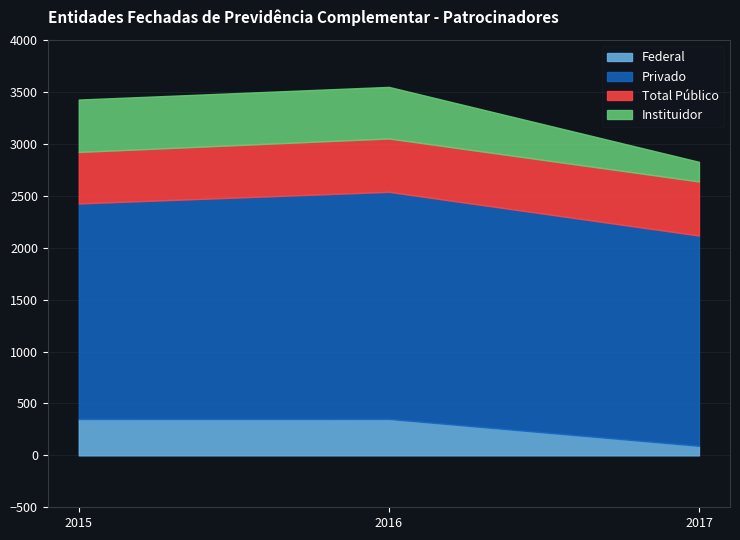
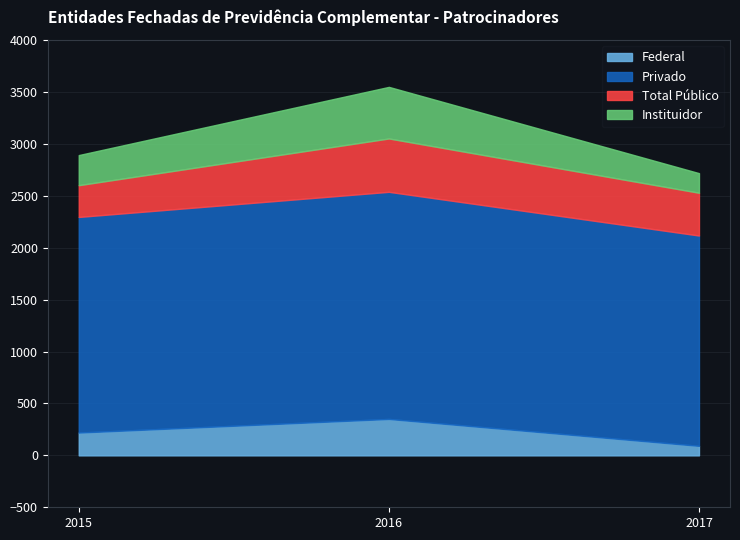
  {
    "Federal": {
-     "2015": 350,
+     "2015": 220,
      "2016": 350,
      "2017": 90
    },
    "Privado": {
      "2015": 2080,
      "2016": 2190,
      "2017": 2030
    },
    "Total Público": {
-     "2015": 500,
+     "2015": 310,
      "2016": 510,
-     "2017": 520
+     "2017": 410
    },
    "Instituidor": {
-     "2015": 510,
+     "2015": 290,
      "2016": 500,
      "2017": 190
    }
  }
